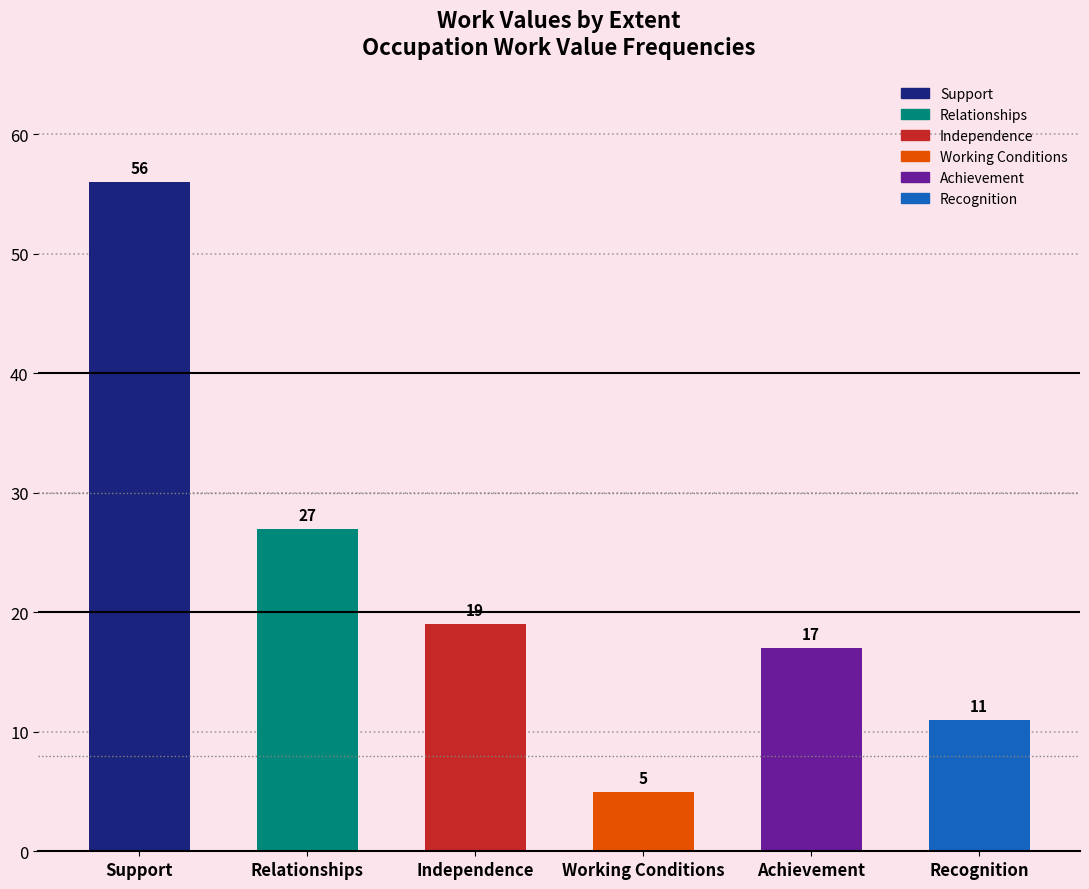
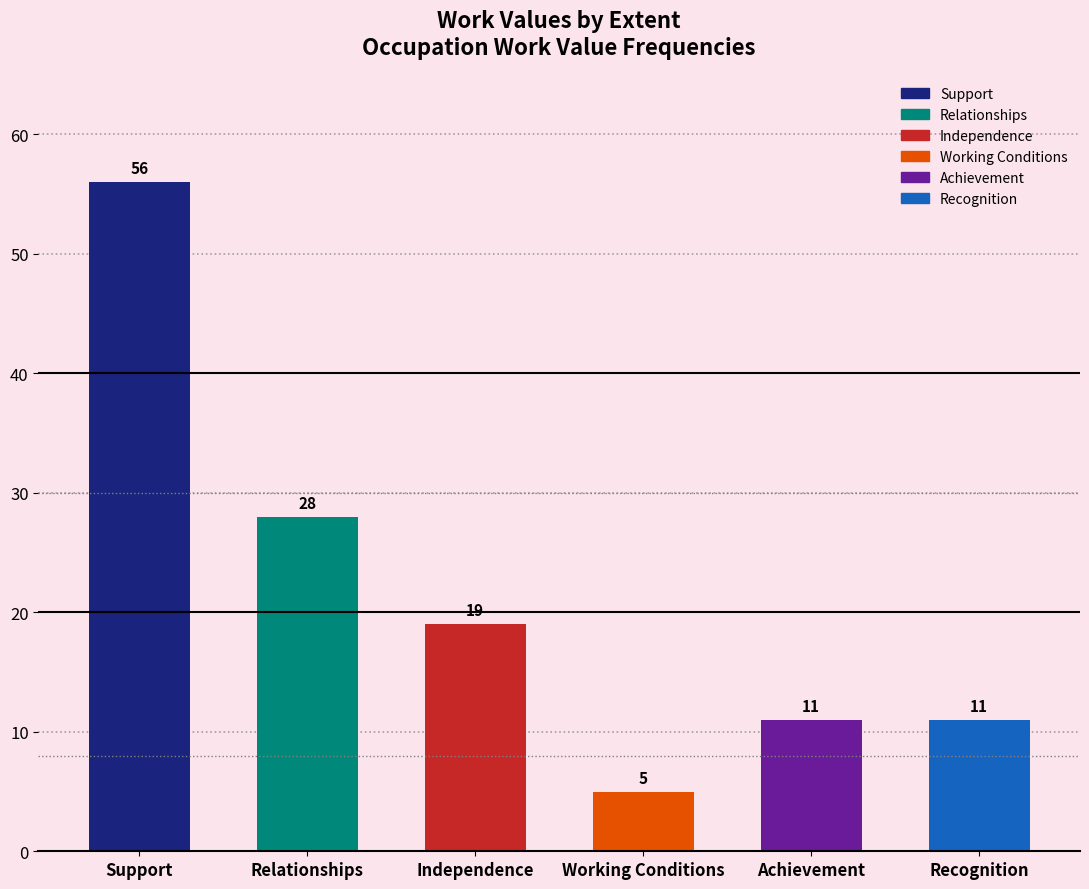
  {
    "Support": 56,
-   "Relationships": 27,
+   "Relationships": 28,
    "Independence": 19,
    "Working Conditions": 5,
-   "Achievement": 17,
+   "Achievement": 11,
    "Recognition": 11
  }
